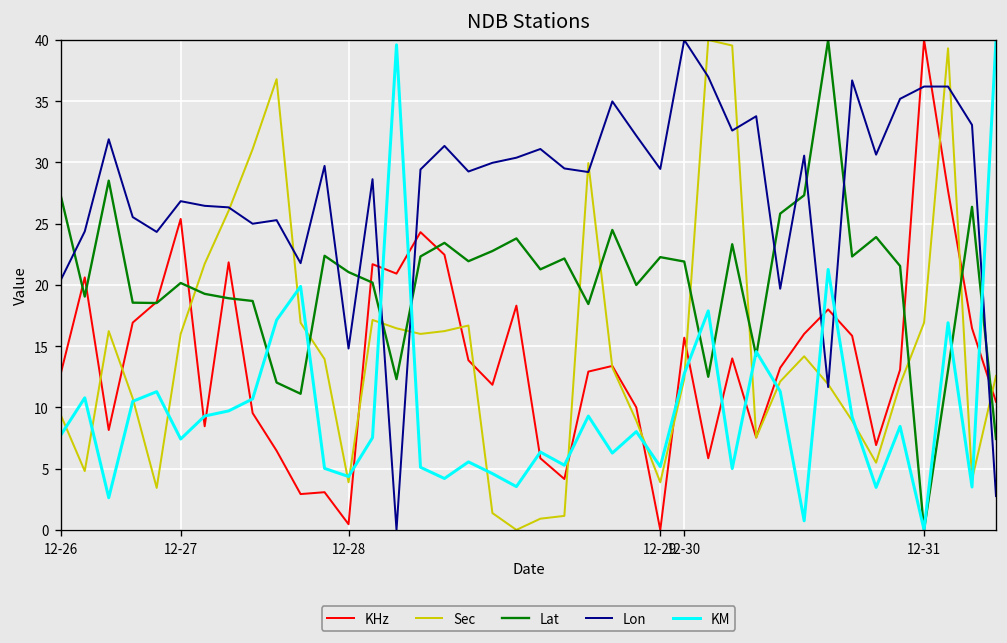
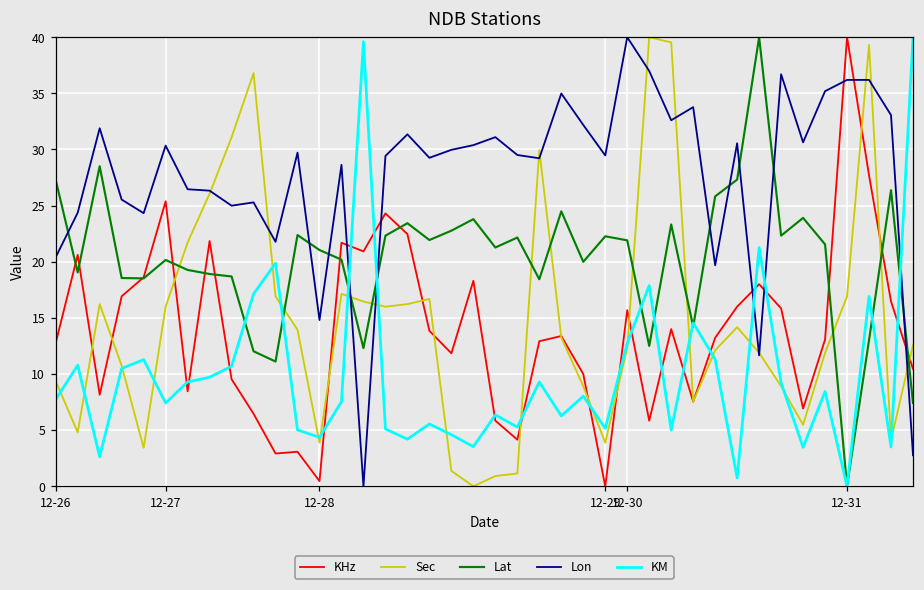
  {
    "KHz": {
      "12-26": 12.8,
      "12-27": 25.4,
      "12-28": 0.5,
      "12-31": 40.0
    },
    "Sec": {
      "12-26": 9.4,
      "12-27": 16.0,
      "12-28": 3.9,
      "12-31": 16.9
    },
    "Lat": {
      "12-26": 27.3,
      "12-27": 20.2,
      "12-28": 21.0
    },
    "Lon": {
      "12-26": 20.4,
-     "12-27": 26.8,
+     "12-27": 30.3,
      "12-28": 14.8,
      "12-31": 36.2
    },
    "KM": {
      "12-26": 7.7,
      "12-27": 7.4,
      "12-28": 4.4
    }
  }
